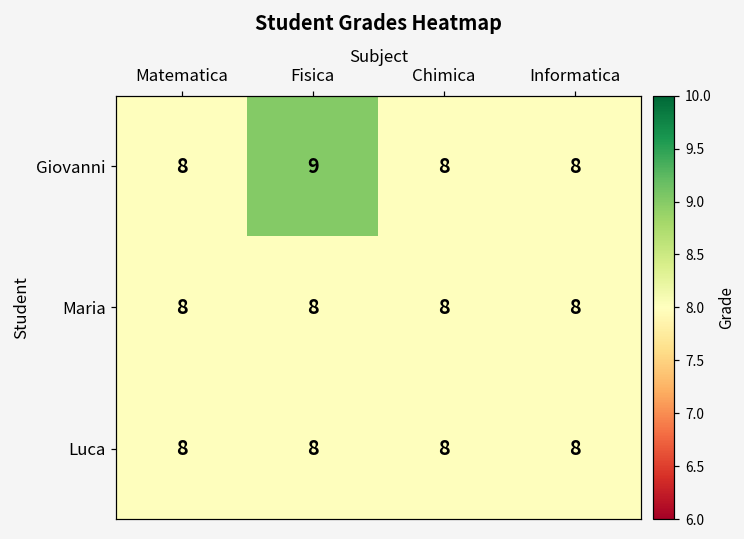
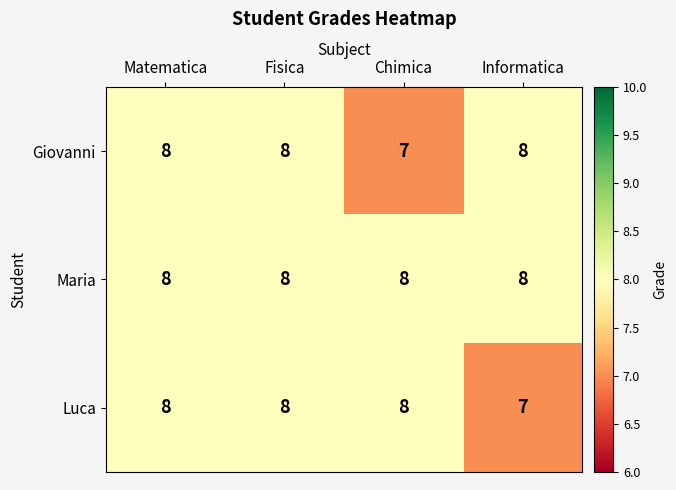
  {
    "Giovanni": {
      "Matematica": 8,
-     "Fisica": 9,
-     "Chimica": 8,
+     "Fisica": 8,
+     "Chimica": 7,
      "Informatica": 8
    },
    "Maria": {
      "Matematica": 8,
      "Fisica": 8,
      "Chimica": 8,
      "Informatica": 8
    },
    "Luca": {
      "Matematica": 8,
      "Fisica": 8,
      "Chimica": 8,
-     "Informatica": 8
+     "Informatica": 7
    }
  }
